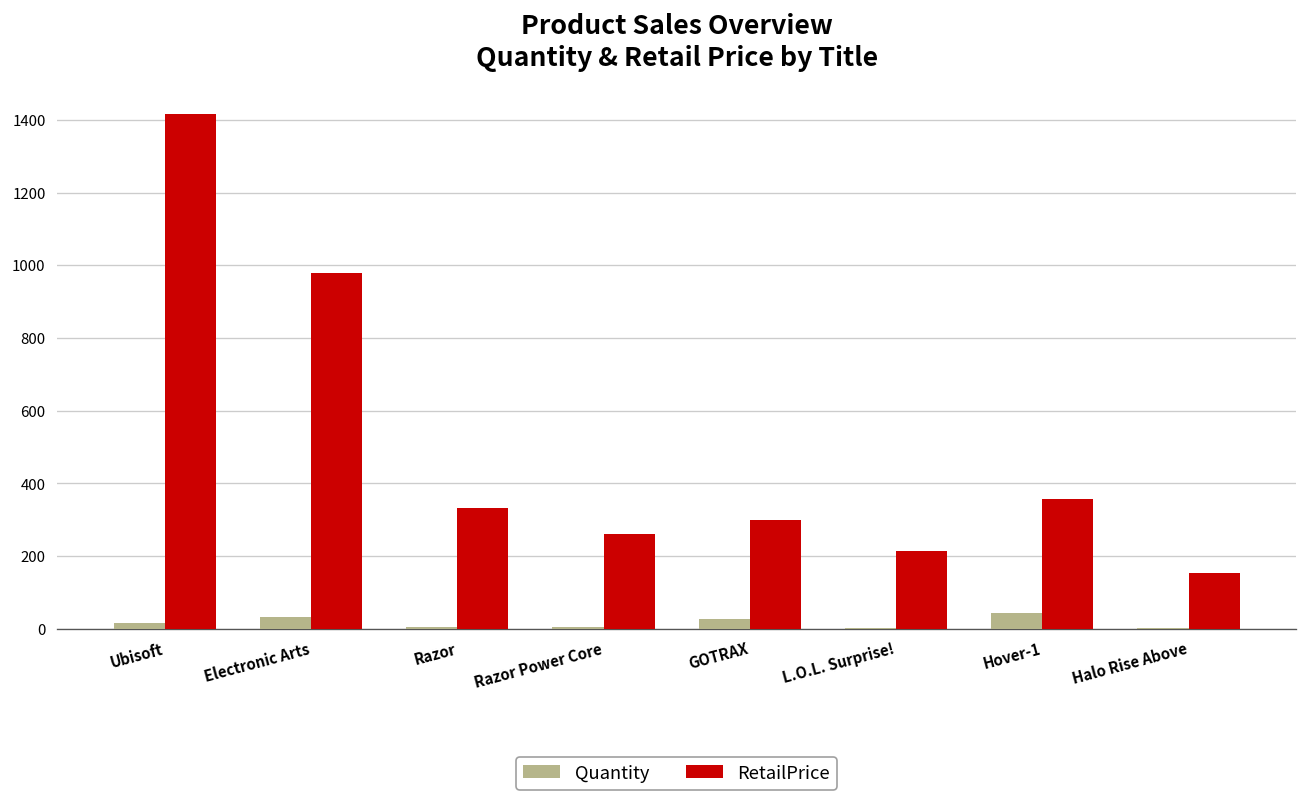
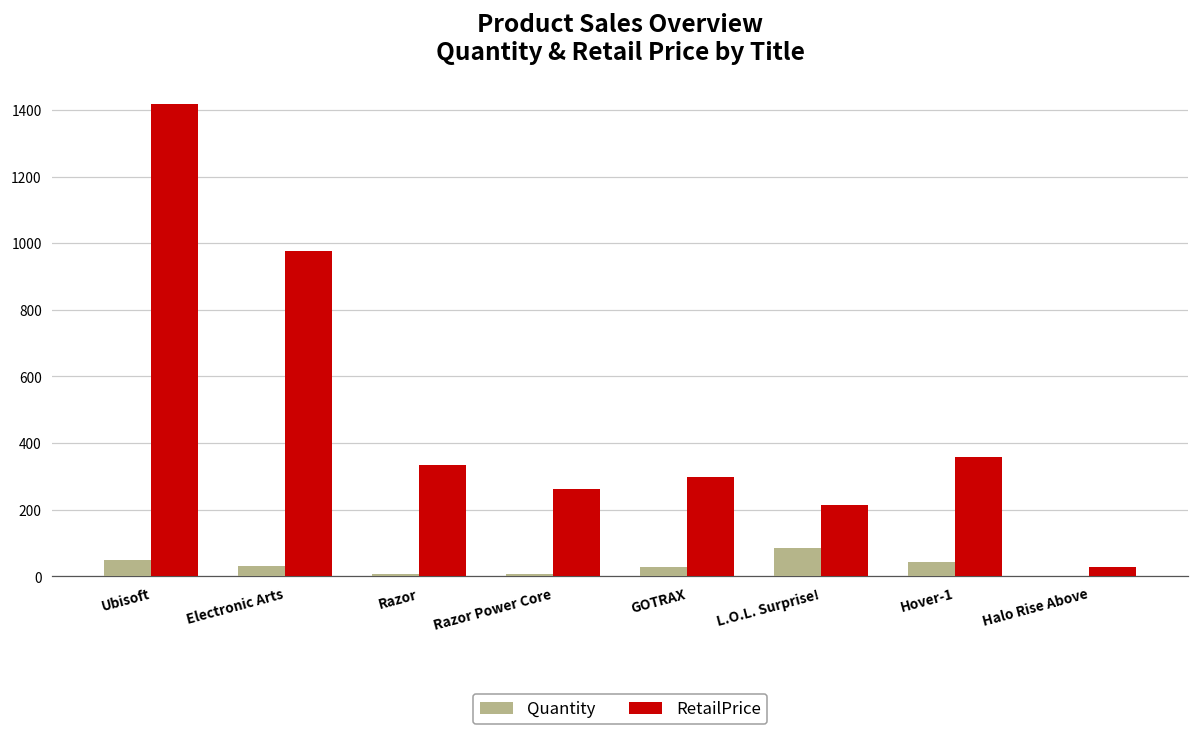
  {
    "Quantity": {
-     "Ubisoft": 20,
+     "Ubisoft": 50,
      "Electronic Arts": 30,
      "GOTRAX": 30,
-     "L.O.L. Surprise!": 0,
+     "L.O.L. Surprise!": 80,
      "Hover-1": 40
    },
    "RetailPrice": {
      "Ubisoft": 1420,
      "Electronic Arts": 980,
      "Razor": 330,
      "Razor Power Core": 260,
      "GOTRAX": 300,
      "L.O.L. Surprise!": 210,
      "Hover-1": 360,
-     "Halo Rise Above": 150
+     "Halo Rise Above": 30
    }
  }
